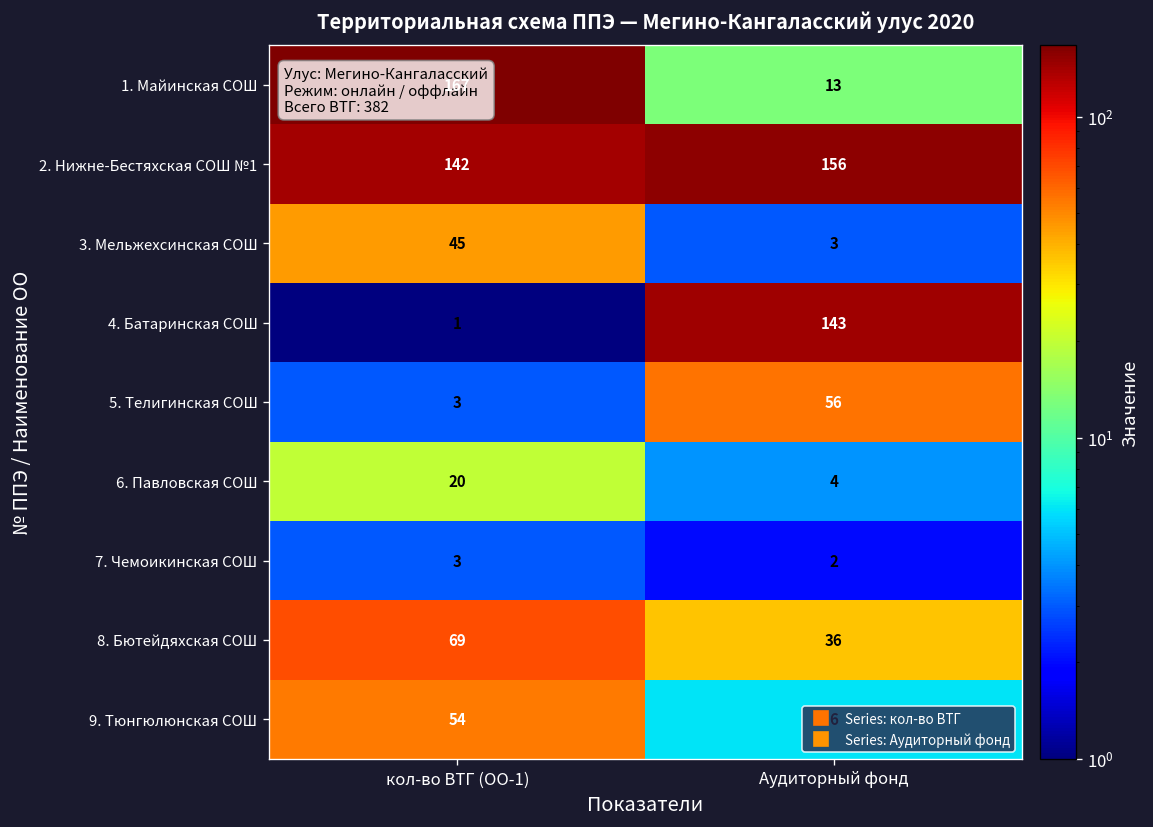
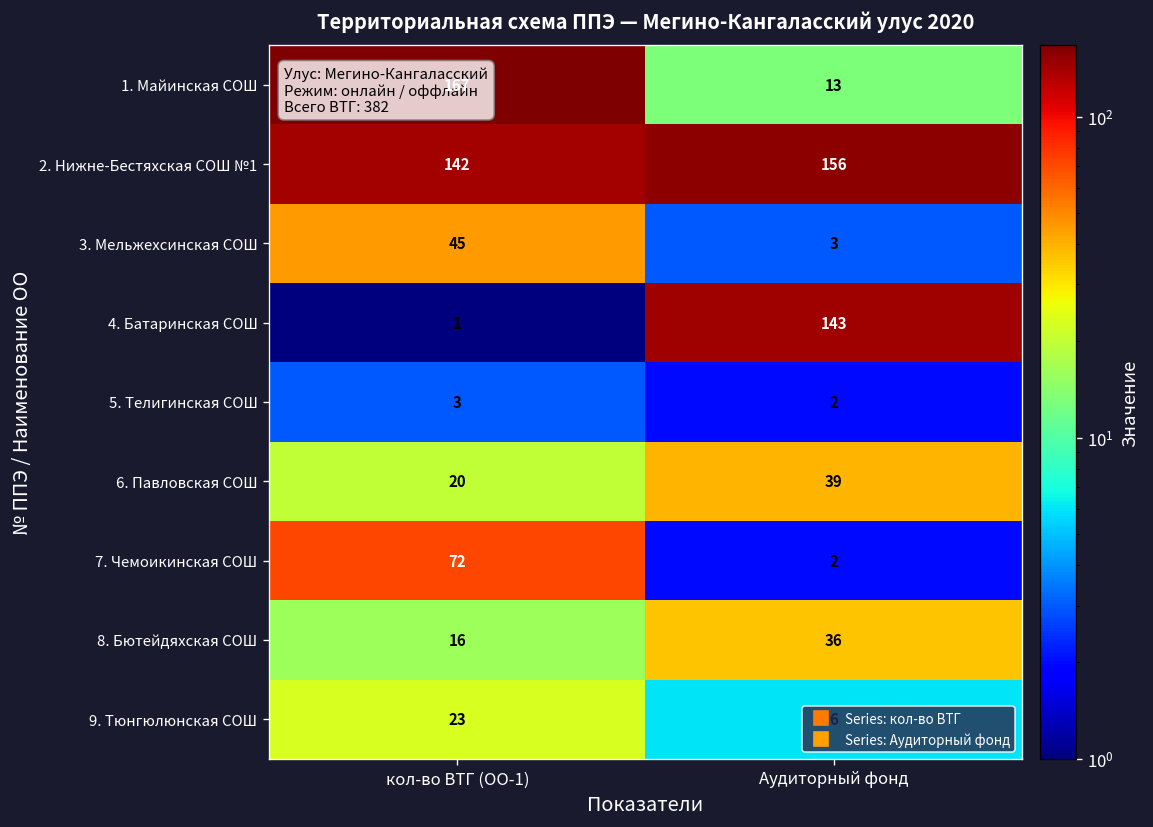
  {
    "1. Майинская СОШ": {
      "Аудиторный фонд": 13
    },
    "2. Нижне-Бестяхская СОШ №1": {
      "кол-во ВТГ (ОО-1)": 142,
      "Аудиторный фонд": 156
    },
    "3. Мельжехсинская СОШ": {
      "кол-во ВТГ (ОО-1)": 45,
      "Аудиторный фонд": 3
    },
    "4. Батаринская СОШ": {
      "кол-во ВТГ (ОО-1)": 1,
      "Аудиторный фонд": 143
    },
    "5. Телигинская СОШ": {
      "кол-во ВТГ (ОО-1)": 3,
-     "Аудиторный фонд": 56
+     "Аудиторный фонд": 2
    },
    "6. Павловская СОШ": {
      "кол-во ВТГ (ОО-1)": 20,
-     "Аудиторный фонд": 4
+     "Аудиторный фонд": 39
    },
    "7. Чемоикинская СОШ": {
-     "кол-во ВТГ (ОО-1)": 3,
+     "кол-во ВТГ (ОО-1)": 72,
      "Аудиторный фонд": 2
    },
    "8. Бютейдяхская СОШ": {
-     "кол-во ВТГ (ОО-1)": 69,
+     "кол-во ВТГ (ОО-1)": 16,
      "Аудиторный фонд": 36
    },
    "9. Тюнгюлюнская СОШ": {
-     "кол-во ВТГ (ОО-1)": 54
+     "кол-во ВТГ (ОО-1)": 23
    }
  }
